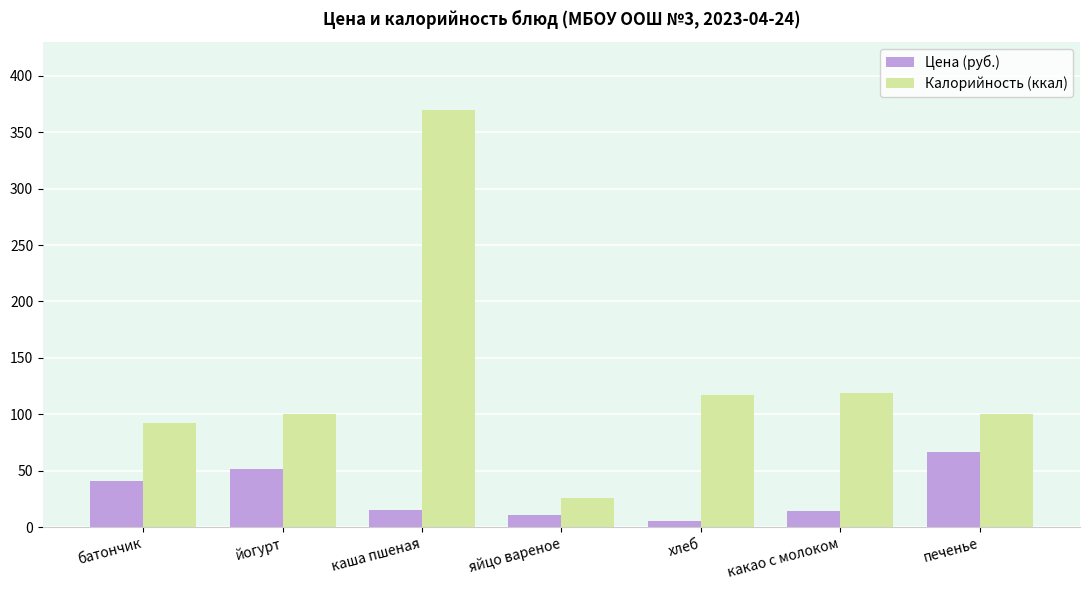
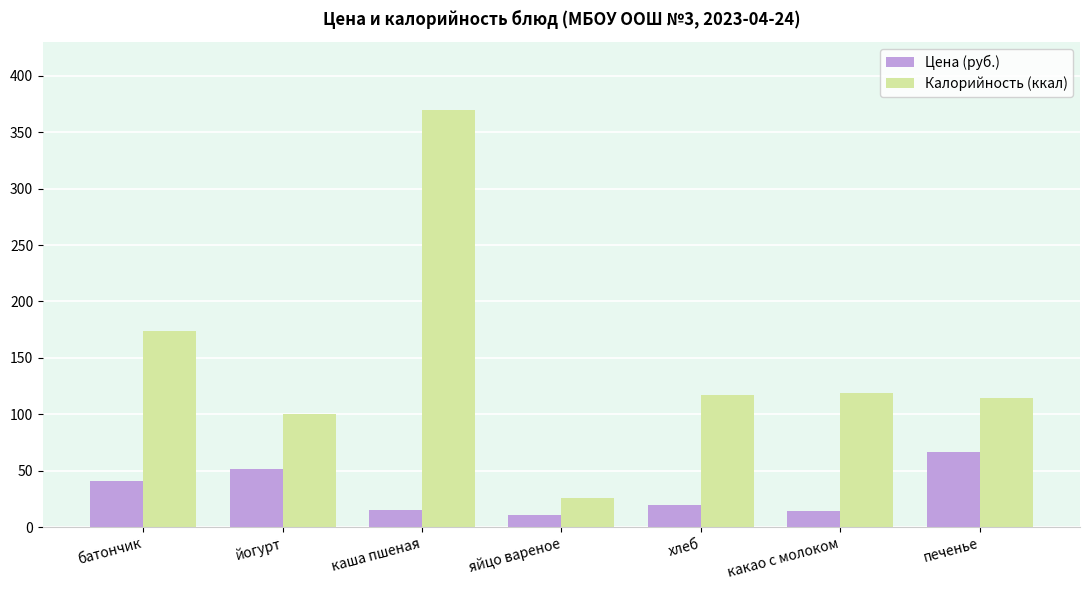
  {
    "Цена (руб.)": {
      "батончик": 41,
      "йогурт": 51,
      "каша пшеная": 15,
      "яйцо вареное": 11,
-     "хлеб": 5,
+     "хлеб": 20,
      "какао с молоком": 14,
      "печенье": 66
    },
    "Калорийность (ккал)": {
-     "батончик": 93,
+     "батончик": 174,
      "йогурт": 100,
      "каша пшеная": 370,
      "яйцо вареное": 26,
      "хлеб": 117,
      "какао с молоком": 119,
-     "печенье": 101
+     "печенье": 115
    }
  }
